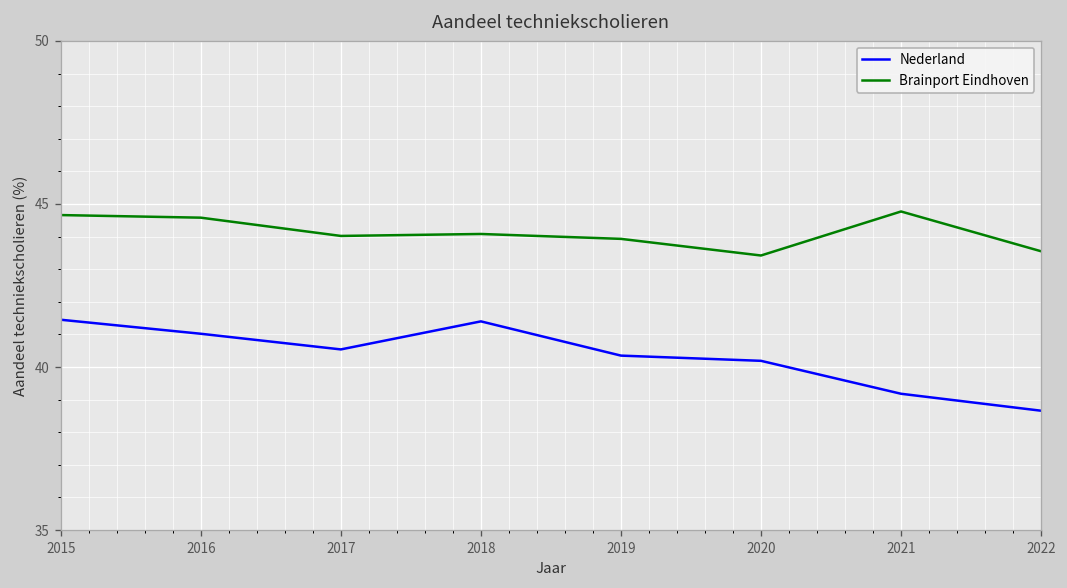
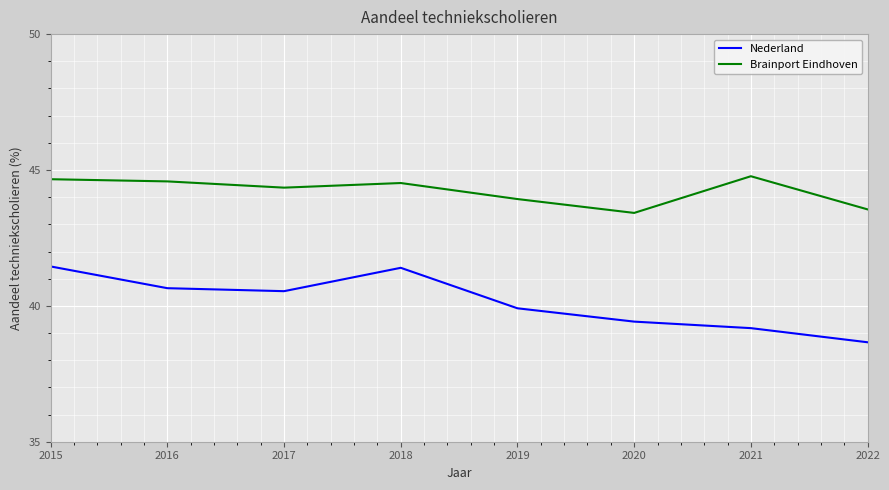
  {
    "Nederland": {
      "2015": 41.5,
-     "2016": 41.0,
+     "2016": 40.7,
      "2017": 40.5,
      "2018": 41.4,
-     "2019": 40.4,
-     "2020": 40.2,
+     "2019": 39.9,
+     "2020": 39.4,
      "2021": 39.2,
      "2022": 38.7
    },
    "Brainport Eindhoven": {
      "2015": 44.7,
      "2016": 44.6,
-     "2017": 44.0,
-     "2018": 44.1,
+     "2017": 44.4,
+     "2018": 44.5,
      "2019": 43.9,
      "2020": 43.4,
      "2021": 44.8,
      "2022": 43.6
    }
  }
